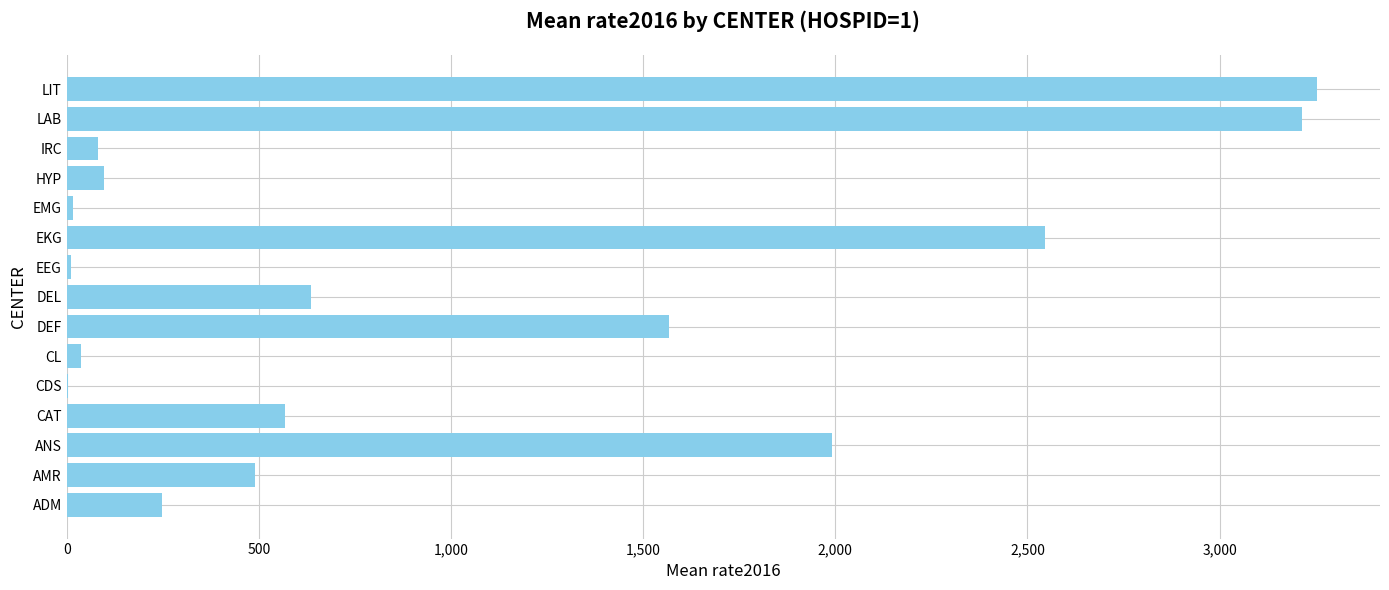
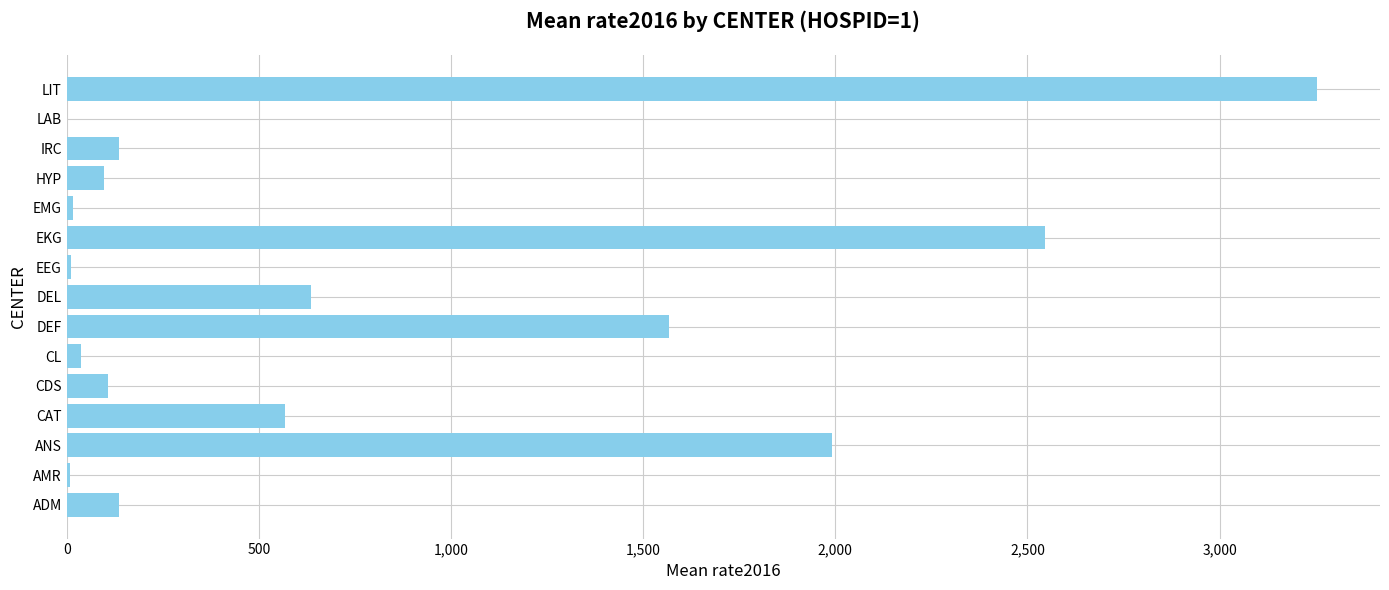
  {
    "LIT": "3,250",
-   "LAB": "3,220",
-   "IRC": "80",
+   "LAB": "0",
+   "IRC": "140",
    "HYP": "100",
    "EMG": "20",
    "EKG": "2,550",
    "EEG": "10",
    "DEL": "640",
    "DEF": "1,570",
    "CL": "40",
-   "CDS": "0",
+   "CDS": "110",
    "CAT": "570",
    "ANS": "1,990",
-   "AMR": "490",
-   "ADM": "250"
+   "AMR": "10",
+   "ADM": "140"
  }
